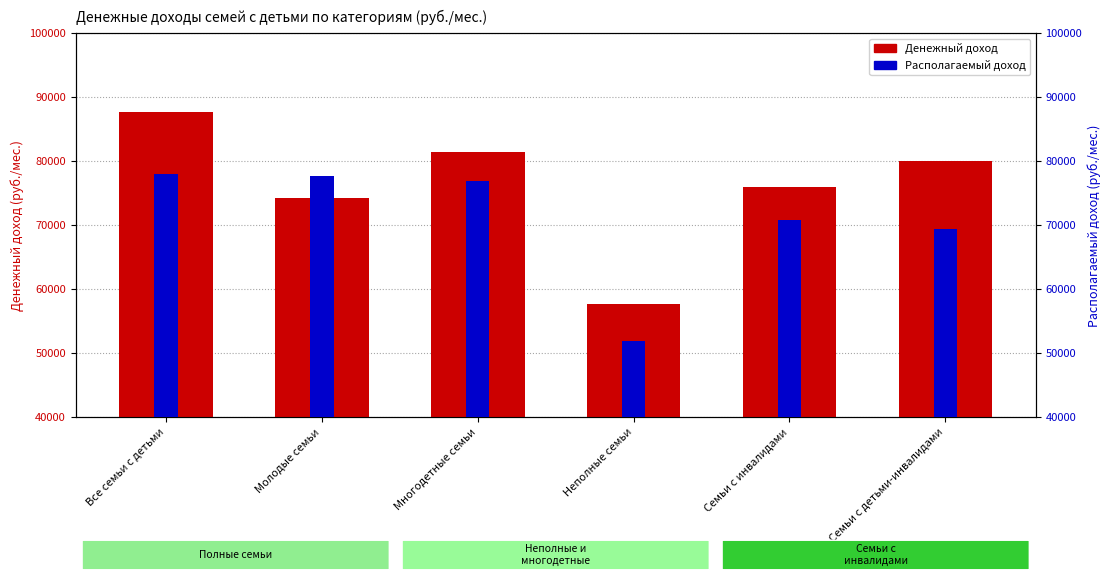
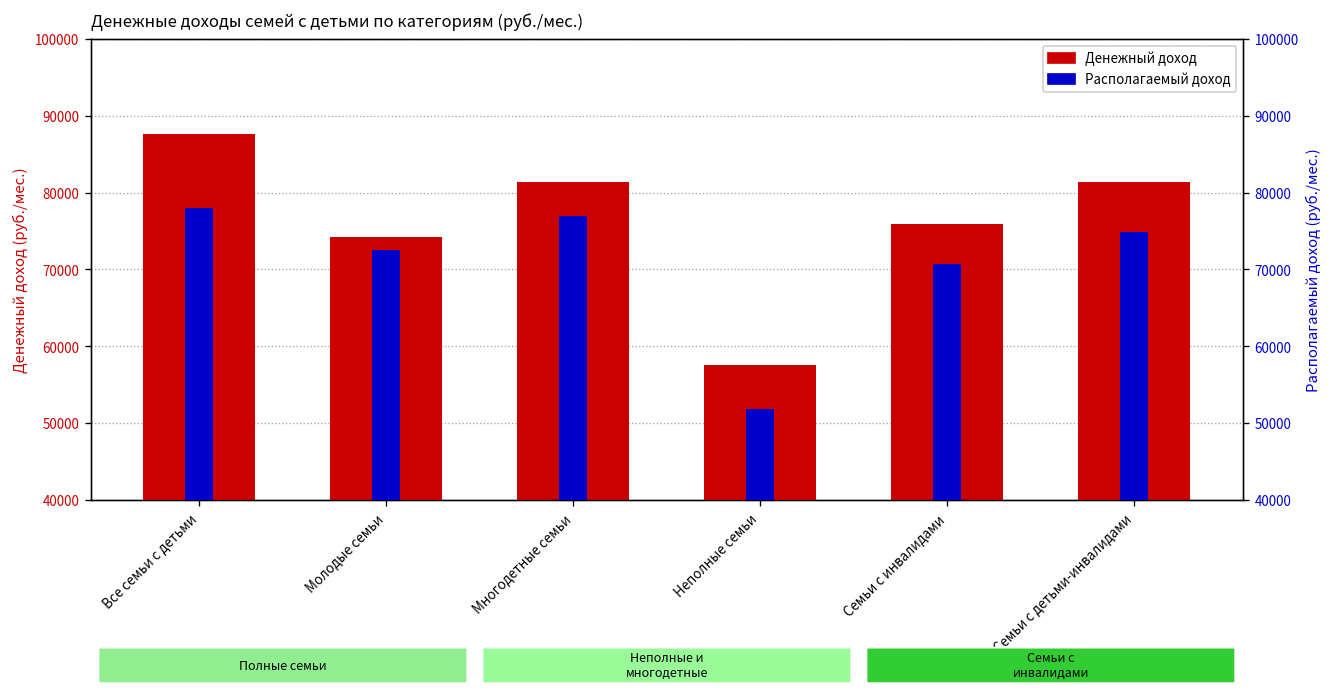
  {
    "Денежный доход": {
      "Все семьи с детьми": 88000,
      "Молодые семьи": 74000,
      "Многодетные семьи": 81000,
      "Неполные семьи": 58000,
      "Семьи с инвалидами": 76000,
-     "Семьи с детьми-инвалидами": 80000
+     "Семьи с детьми-инвалидами": 81000
    },
    "Располагаемый доход": {
      "Все семьи с детьми": 78000,
-     "Молодые семьи": 78000,
+     "Молодые семьи": 73000,
      "Многодетные семьи": 77000,
      "Неполные семьи": 52000,
      "Семьи с инвалидами": 71000,
-     "Семьи с детьми-инвалидами": 69000
+     "Семьи с детьми-инвалидами": 75000
    }
  }
